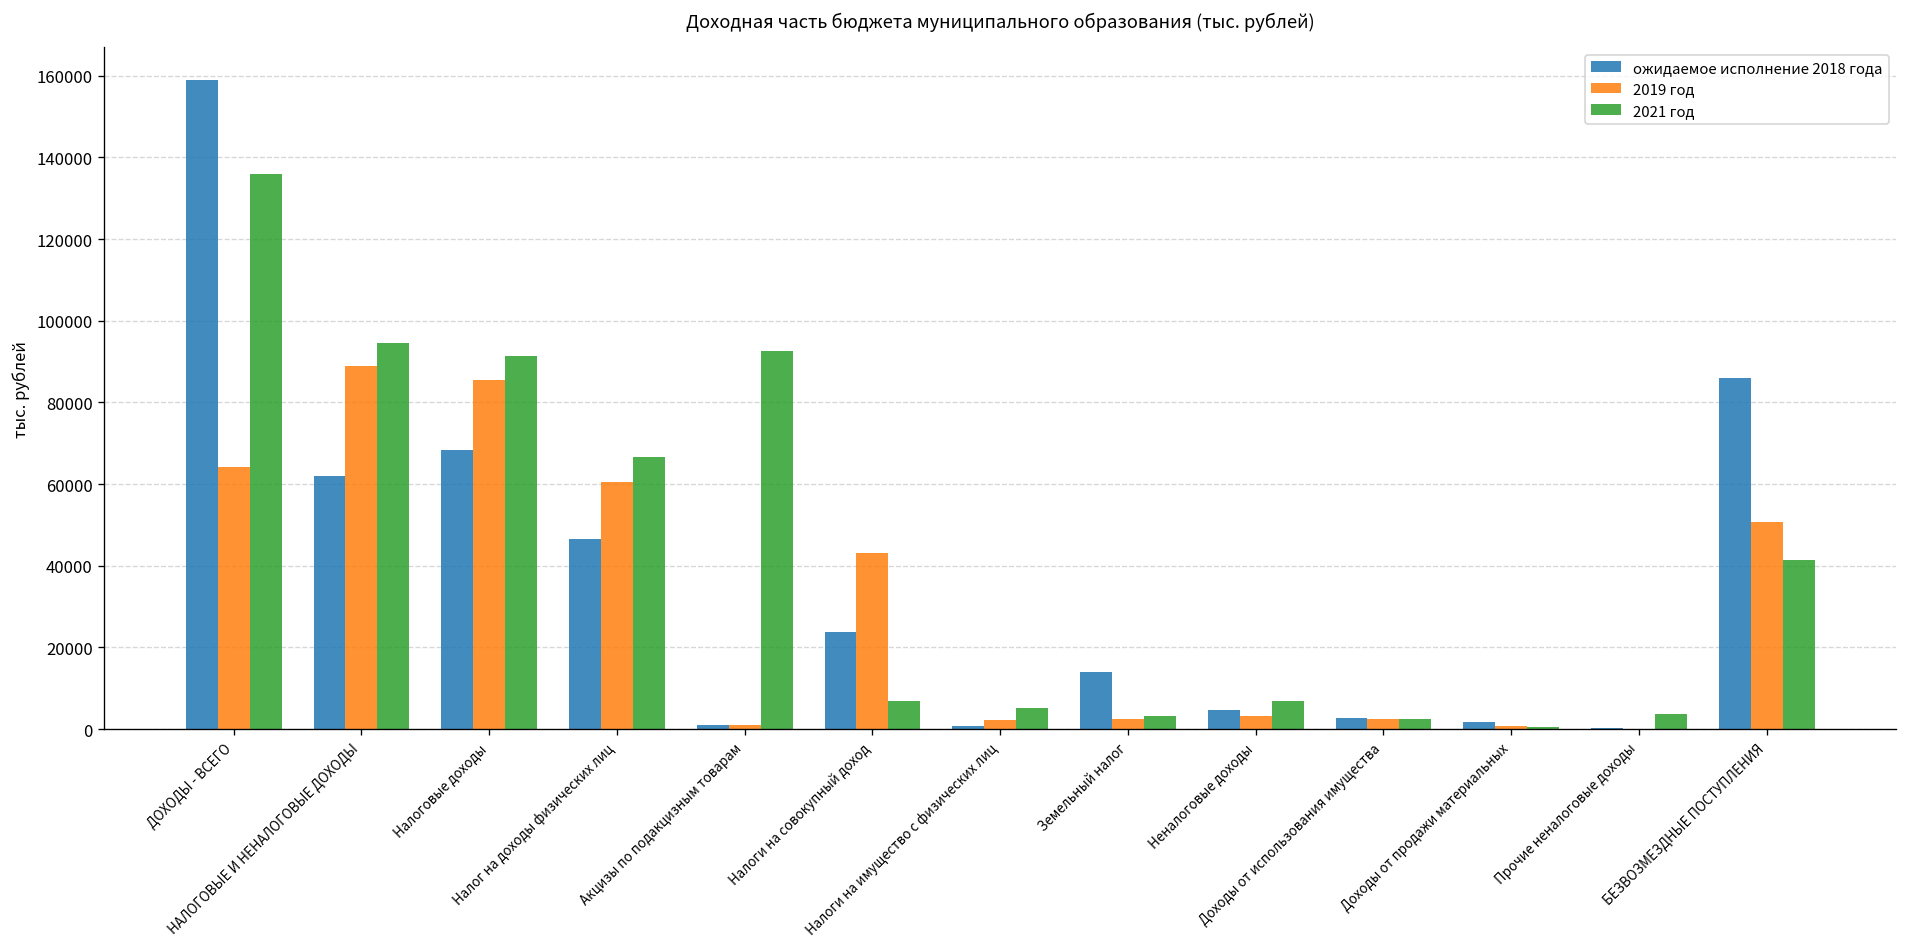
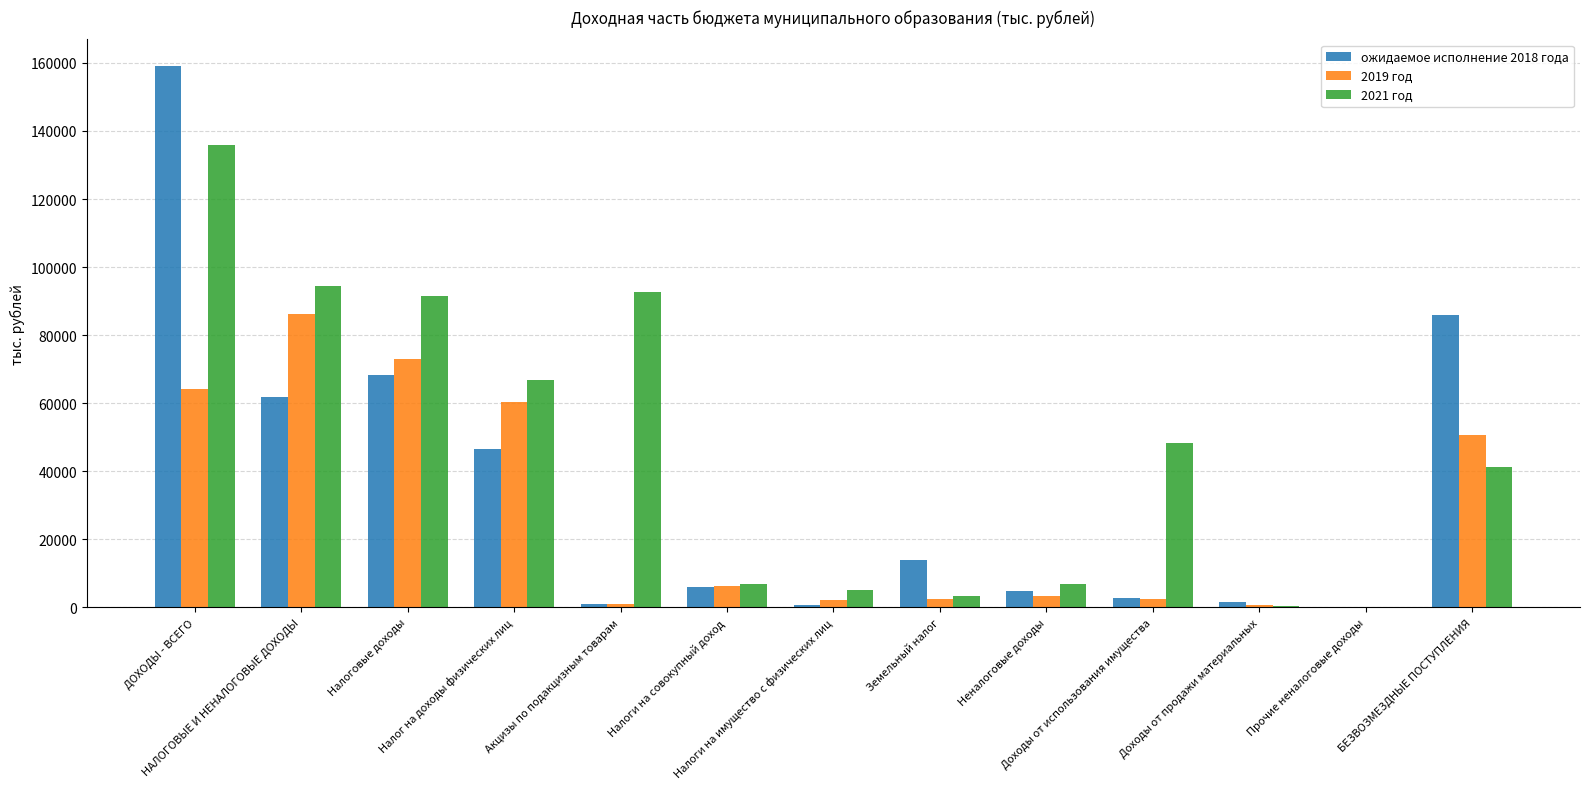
  {
    "ожидаемое исполнение 2018 года": {
      "ДОХОДЫ - ВСЕГО": 159000,
      "НАЛОГОВЫЕ И НЕНАЛОГОВЫЕ ДОХОДЫ": 62000,
      "Налоговые доходы": 68000,
      "Налог на доходы физических лиц": 47000,
      "Акцизы по подакцизным товарам": 1000,
-     "Налоги на совокупный доход": 24000,
+     "Налоги на совокупный доход": 6000,
      "Налоги на имущество с физических лиц": 1000,
      "Земельный налог": 14000,
      "Неналоговые доходы": 5000,
      "Доходы от использования имущества": 3000,
      "Доходы от продажи материальных": 2000,
      "БЕЗВОЗМЕЗДНЫЕ ПОСТУПЛЕНИЯ": 86000
    },
    "2019 год": {
      "ДОХОДЫ - ВСЕГО": 64000,
-     "НАЛОГОВЫЕ И НЕНАЛОГОВЫЕ ДОХОДЫ": 89000,
-     "Налоговые доходы": 85000,
+     "НАЛОГОВЫЕ И НЕНАЛОГОВЫЕ ДОХОДЫ": 86000,
+     "Налоговые доходы": 73000,
      "Налог на доходы физических лиц": 61000,
      "Акцизы по подакцизным товарам": 1000,
-     "Налоги на совокупный доход": 43000,
+     "Налоги на совокупный доход": 6000,
      "Налоги на имущество с физических лиц": 2000,
      "Земельный налог": 3000,
      "Неналоговые доходы": 3000,
      "Доходы от использования имущества": 3000,
      "БЕЗВОЗМЕЗДНЫЕ ПОСТУПЛЕНИЯ": 51000
    },
    "2021 год": {
      "ДОХОДЫ - ВСЕГО": 136000,
      "НАЛОГОВЫЕ И НЕНАЛОГОВЫЕ ДОХОДЫ": 94000,
      "Налоговые доходы": 91000,
      "Налог на доходы физических лиц": 67000,
      "Акцизы по подакцизным товарам": 93000,
      "Налоги на совокупный доход": 7000,
      "Налоги на имущество с физических лиц": 5000,
      "Земельный налог": 3000,
      "Неналоговые доходы": 7000,
-     "Доходы от использования имущества": 3000,
-     "Прочие неналоговые доходы": 4000,
+     "Доходы от использования имущества": 48000,
+     "Прочие неналоговые доходы": 0,
      "БЕЗВОЗМЕЗДНЫЕ ПОСТУПЛЕНИЯ": 41000
    }
  }
